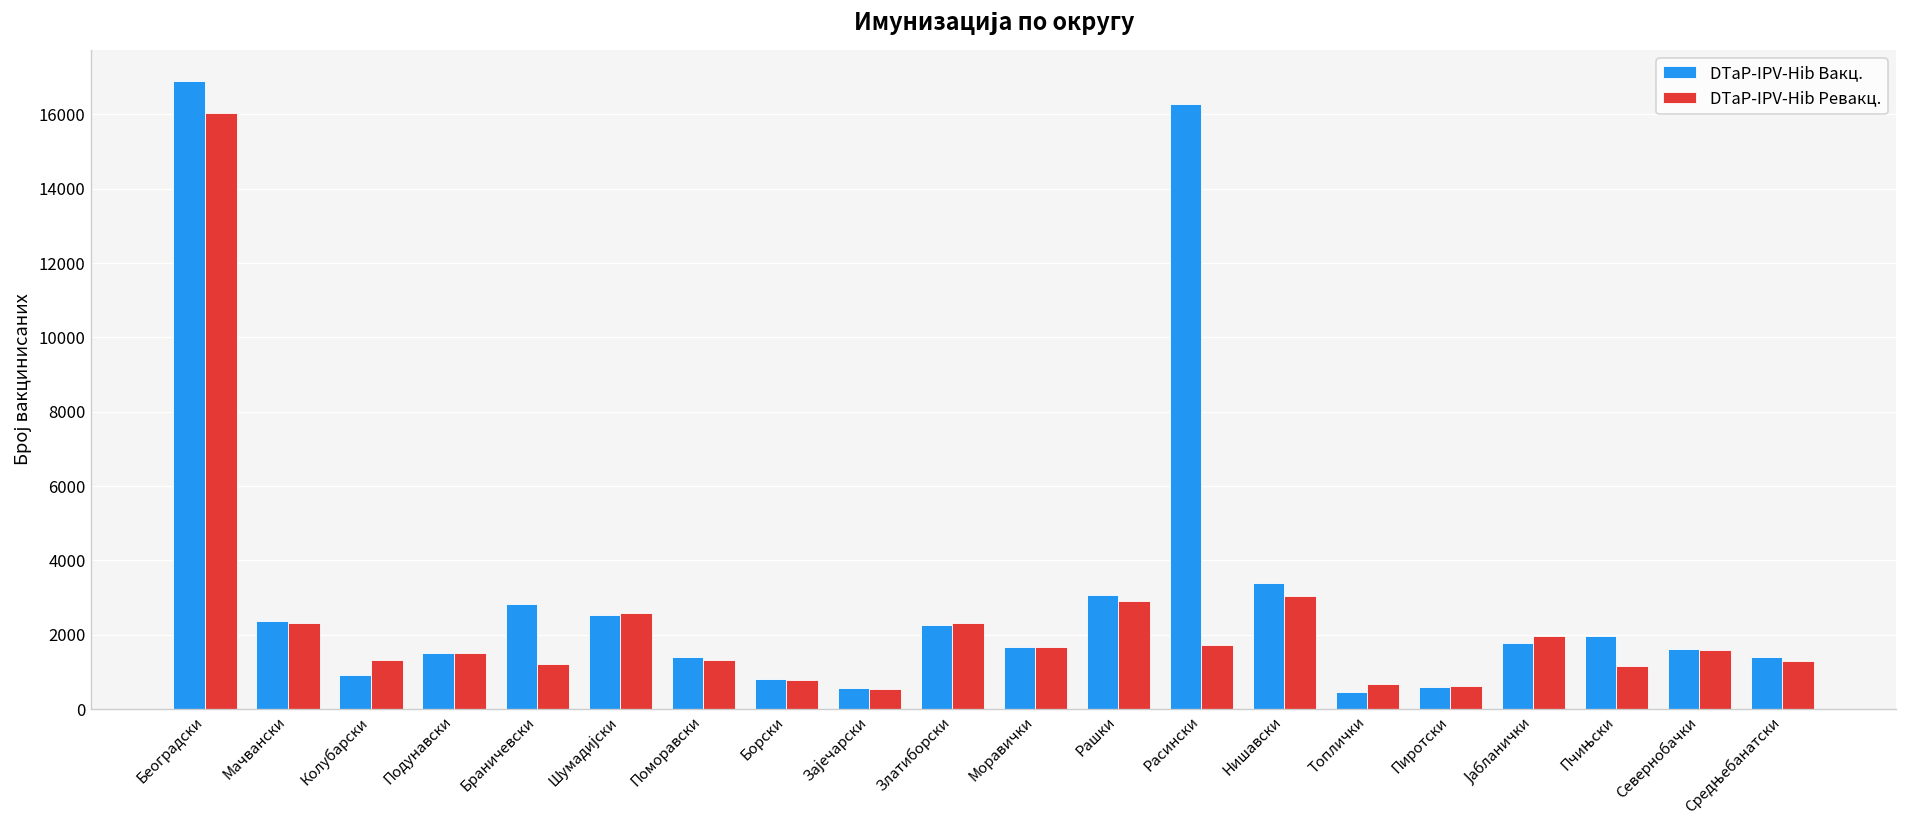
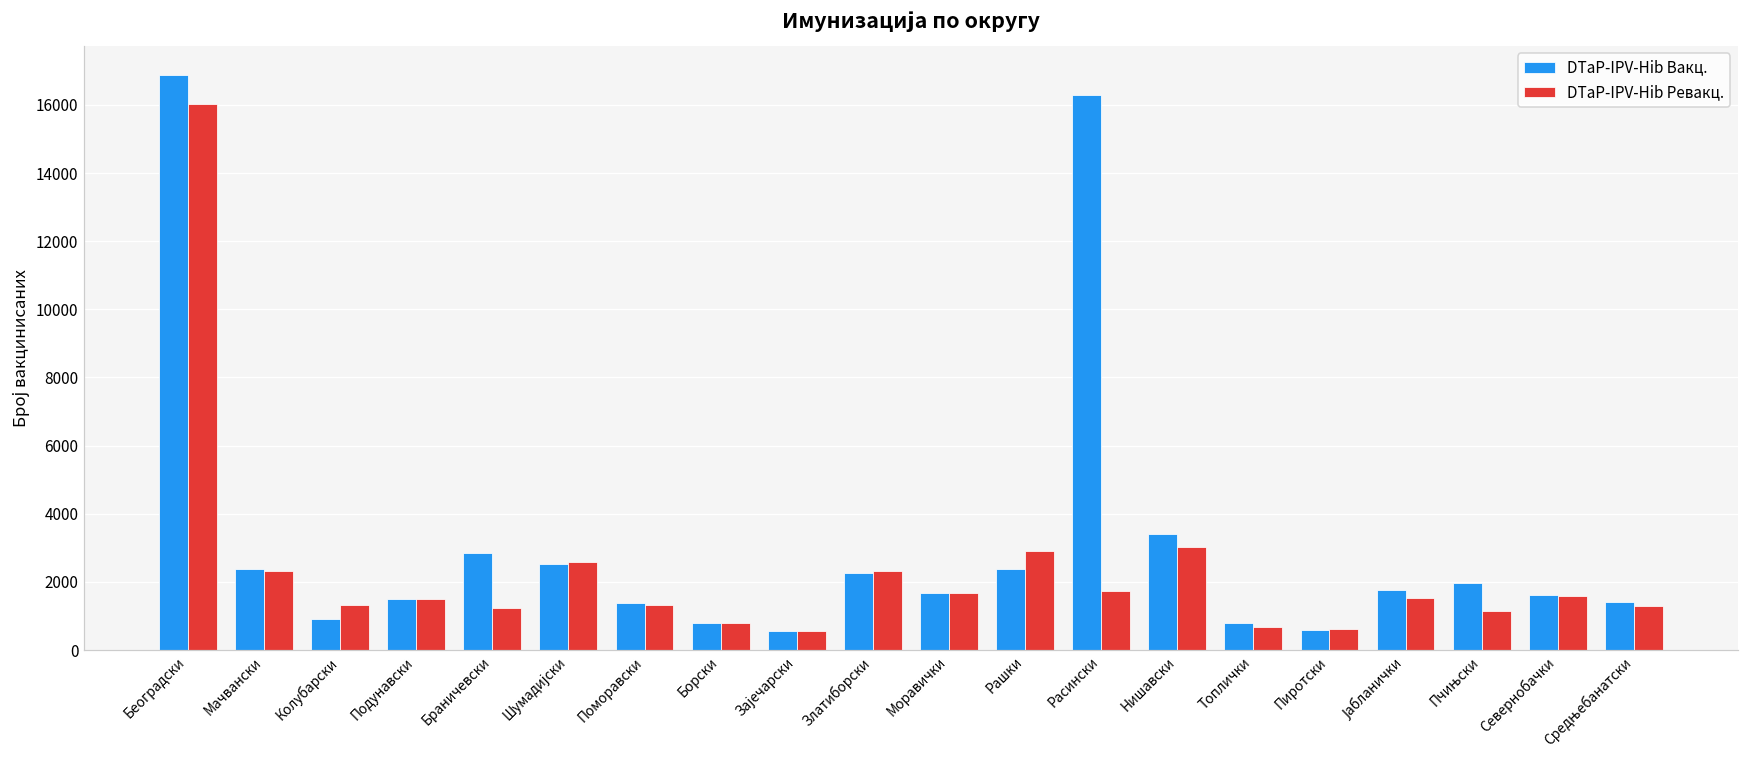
  {
    "DTaP-IPV-Hib Вакц.": {
      "Београдски": 16900,
      "Мачвански": 2400,
      "Колубарски": 900,
      "Подунавски": 1500,
      "Браничевски": 2800,
      "Шумадијски": 2500,
      "Поморавски": 1400,
      "Борски": 800,
      "Зајечарски": 600,
      "Златиборски": 2300,
      "Моравички": 1700,
-     "Рашки": 3100,
+     "Рашки": 2400,
      "Расински": 16300,
      "Нишавски": 3400,
-     "Топлички": 500,
+     "Топлички": 800,
      "Пиротски": 600,
      "Јабланички": 1800,
      "Пчињски": 2000,
      "Севернобачки": 1600,
      "Средњебанатски": 1400
    },
    "DTaP-IPV-Hib Ревакц.": {
      "Београдски": 16000,
      "Мачвански": 2300,
      "Колубарски": 1300,
      "Подунавски": 1500,
      "Браничевски": 1200,
      "Шумадијски": 2600,
      "Поморавски": 1300,
      "Борски": 800,
      "Зајечарски": 600,
      "Златиборски": 2300,
      "Моравички": 1700,
      "Рашки": 2900,
      "Расински": 1700,
      "Нишавски": 3000,
      "Топлички": 700,
      "Пиротски": 600,
-     "Јабланички": 2000,
+     "Јабланички": 1500,
      "Пчињски": 1200,
      "Севернобачки": 1600,
      "Средњебанатски": 1300
    }
  }
